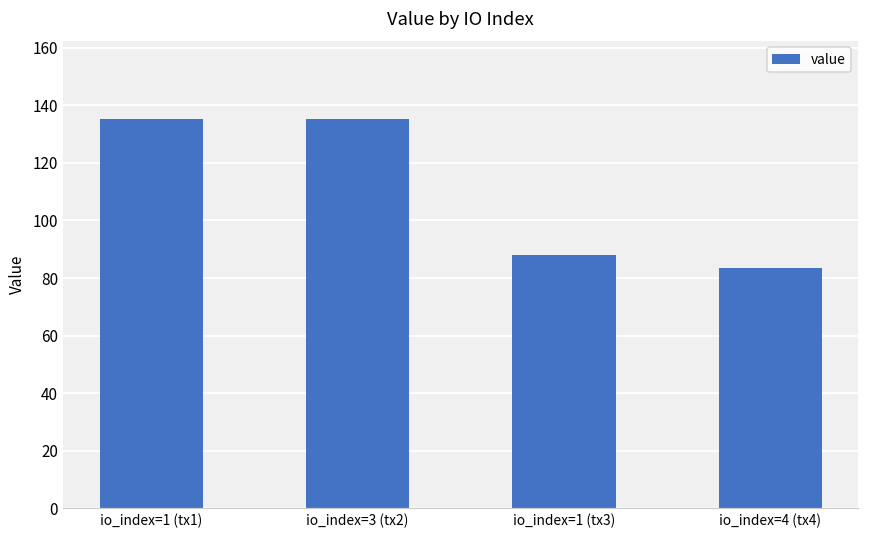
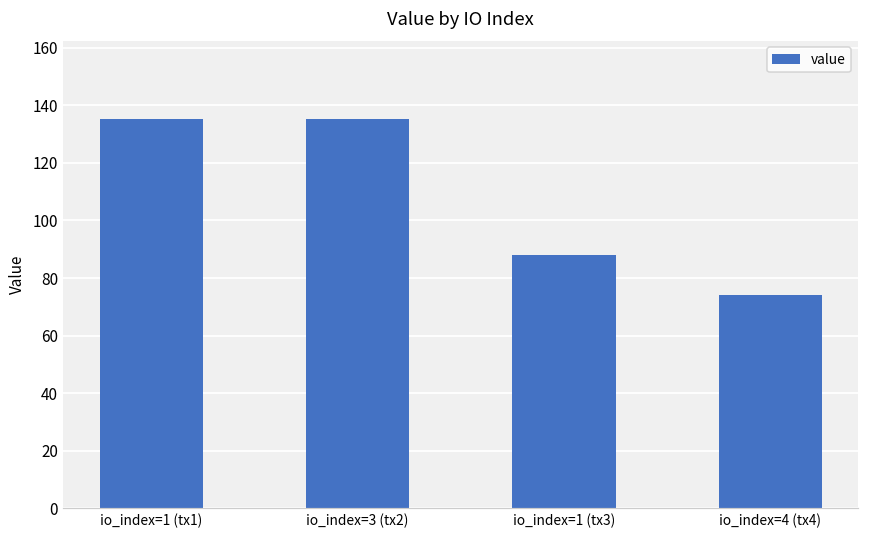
  {
    "io_index=1 (tx1)": 135,
    "io_index=3 (tx2)": 135,
    "io_index=1 (tx3)": 88,
-   "io_index=4 (tx4)": 83
+   "io_index=4 (tx4)": 74
  }
